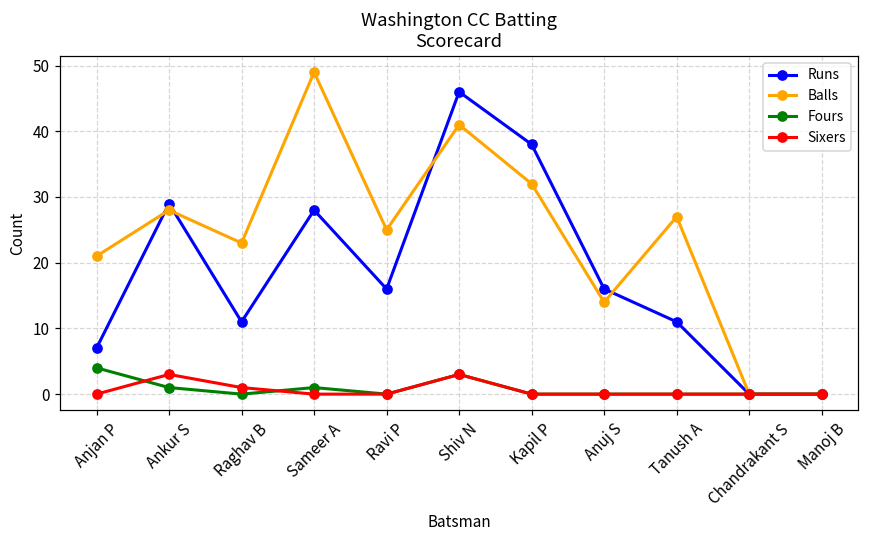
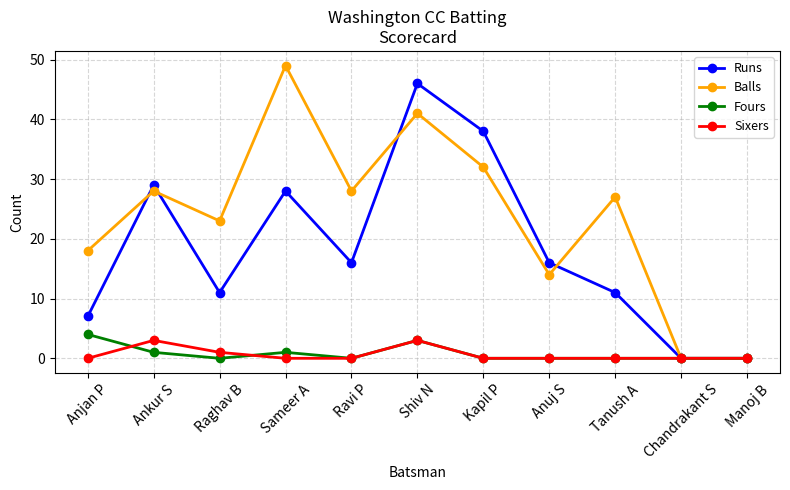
  {
    "Runs": {
      "Anjan P": 7,
      "Ankur S": 29,
      "Raghav B": 11,
      "Sameer A": 28,
      "Ravi P": 16,
      "Shiv N": 46,
      "Kapil P": 38,
      "Anuj S": 16,
      "Tanush A": 11
    },
    "Balls": {
-     "Anjan P": 21,
+     "Anjan P": 18,
      "Ankur S": 28,
      "Raghav B": 23,
      "Sameer A": 49,
-     "Ravi P": 25,
+     "Ravi P": 28,
      "Shiv N": 41,
      "Kapil P": 32,
      "Anuj S": 14,
      "Tanush A": 27
    },
    "Fours": {
      "Anjan P": 4,
      "Ankur S": 1,
      "Raghav B": 0,
      "Sameer A": 1
    },
    "Sixers": {
      "Anjan P": 0,
      "Ankur S": 3,
      "Raghav B": 1,
      "Sameer A": 0
    }
  }
